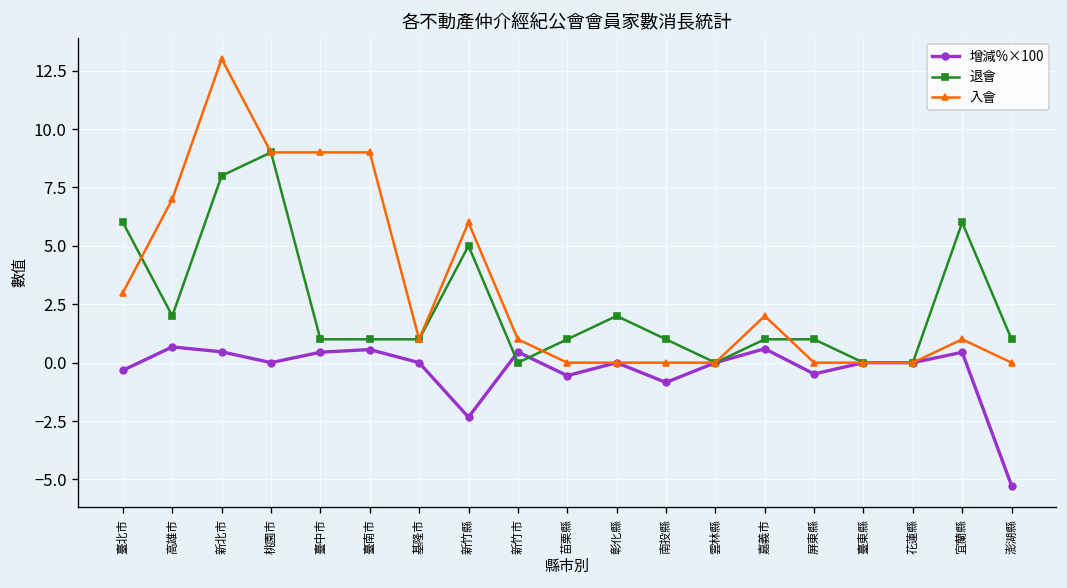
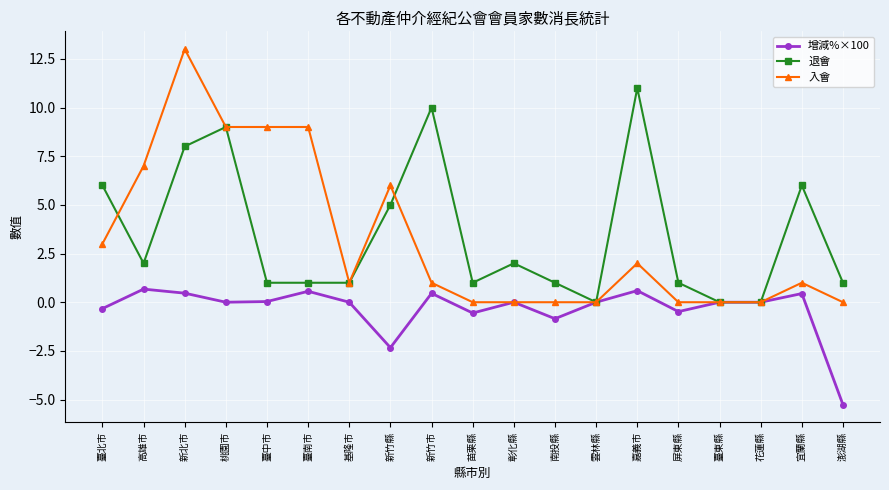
  {
    "增減%×100": {
      "臺北市": -0.3,
      "高雄市": 0.7,
      "新北市": 0.5,
      "桃園市": 0.0,
-     "臺中市": 0.4,
+     "臺中市": 0.0,
      "臺南市": 0.6,
      "基隆市": 0.0,
      "新竹縣": -2.3,
      "新竹市": 0.5,
      "苗栗縣": -0.6,
      "南投縣": -0.8,
      "嘉義市": 0.6,
      "屏東縣": -0.5,
      "宜蘭縣": 0.4,
      "澎湖縣": -5.3
    },
    "退會": {
      "臺北市": 6,
      "高雄市": 2,
      "新北市": 8,
      "臺中市": 1,
      "臺南市": 1,
      "新竹縣": 5,
-     "新竹市": 0,
+     "新竹市": 10,
      "苗栗縣": 1,
      "彰化縣": 2,
      "南投縣": 1,
-     "嘉義市": 1,
+     "嘉義市": 11,
      "屏東縣": 1,
      "宜蘭縣": 6,
      "澎湖縣": 1
    },
    "入會": {
      "臺北市": 3.0,
      "高雄市": 7.0,
      "新北市": 13.0,
      "臺中市": 9.0,
      "臺南市": 9.0,
      "新竹縣": 6.0,
      "新竹市": 1.0,
      "苗栗縣": 0.0,
      "南投縣": 0.0,
      "嘉義市": 2.0,
      "屏東縣": 0.0,
      "宜蘭縣": 1.0,
      "澎湖縣": 0.0
    }
  }
